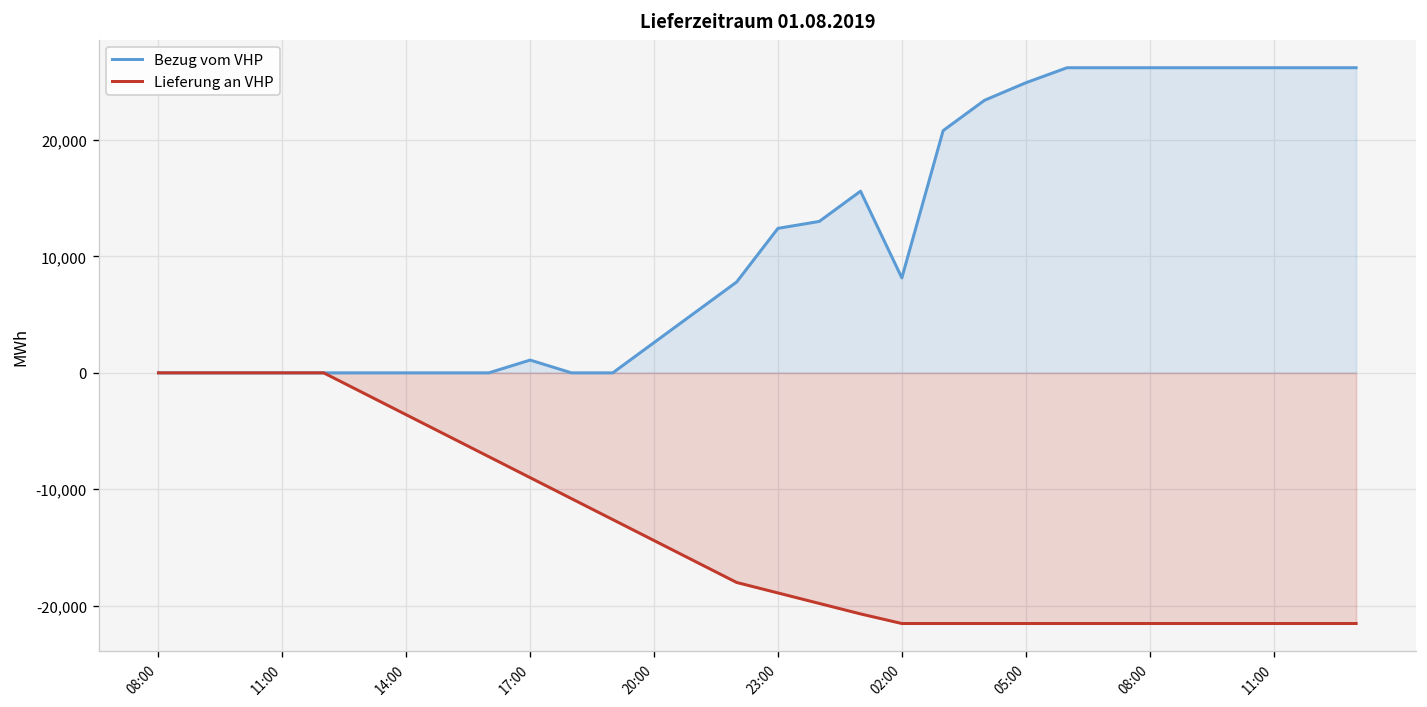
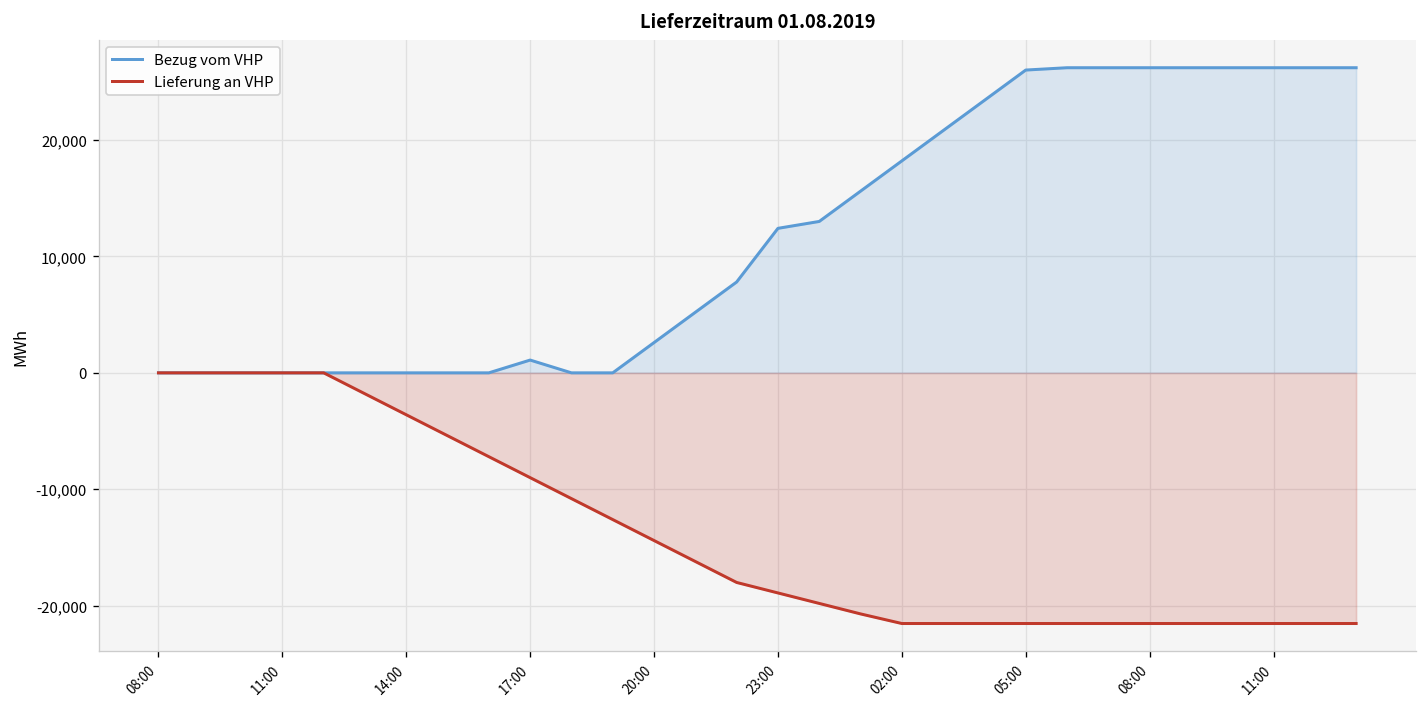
  {
    "Bezug vom VHP": {
      "17:00": "1,000",
      "20:00": "3,000",
      "23:00": "12,000",
-     "02:00": "8,000",
-     "05:00": "25,000"
+     "02:00": "18,000",
+     "05:00": "26,000"
    }
  }
